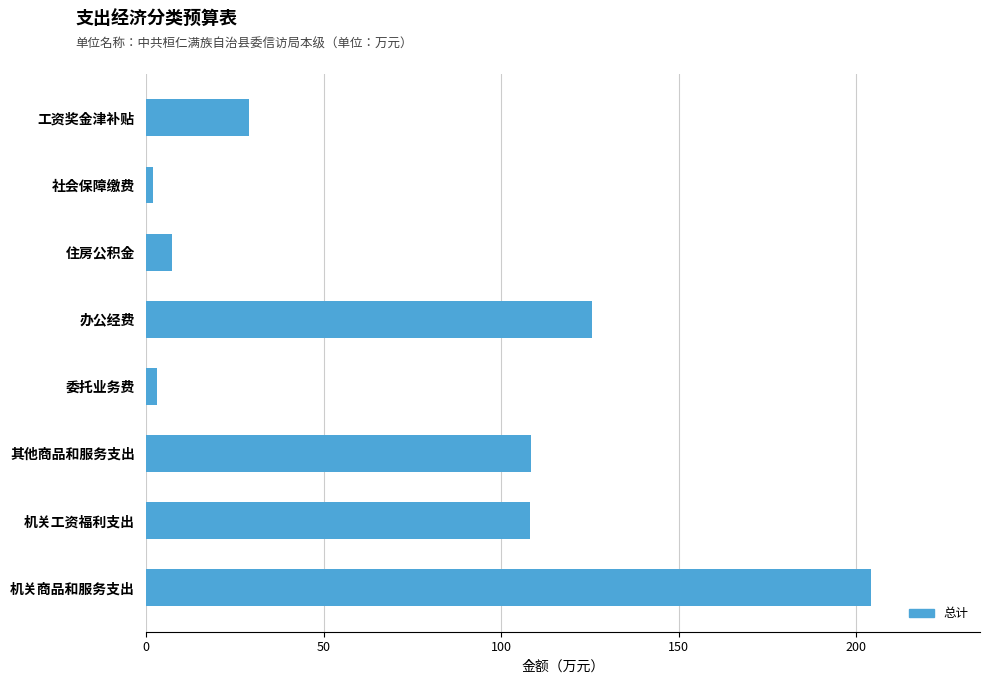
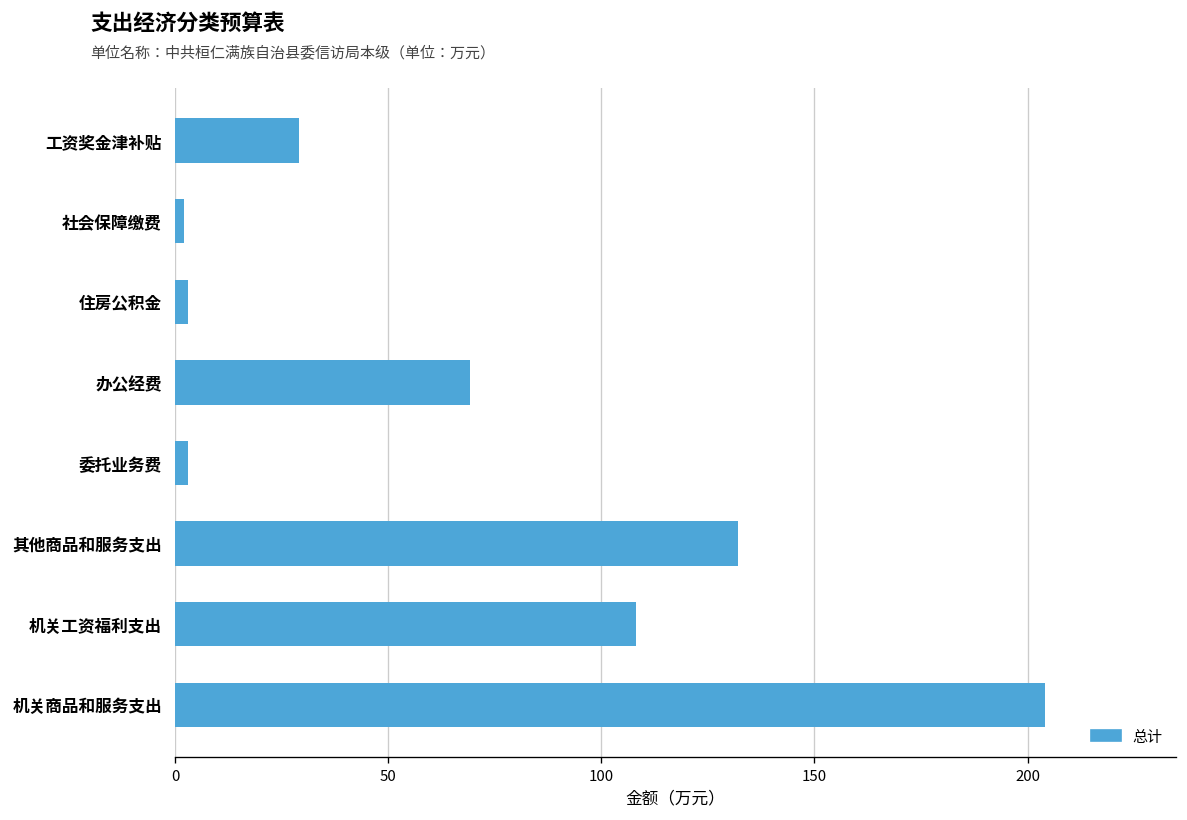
  {
    "工资奖金津补贴": 29,
    "社会保障缴费": 2,
-   "住房公积金": 7,
-   "办公经费": 126,
+   "住房公积金": 3,
+   "办公经费": 69,
    "委托业务费": 3,
-   "其他商品和服务支出": 108,
+   "其他商品和服务支出": 132,
    "机关工资福利支出": 108,
    "机关商品和服务支出": 204
  }
